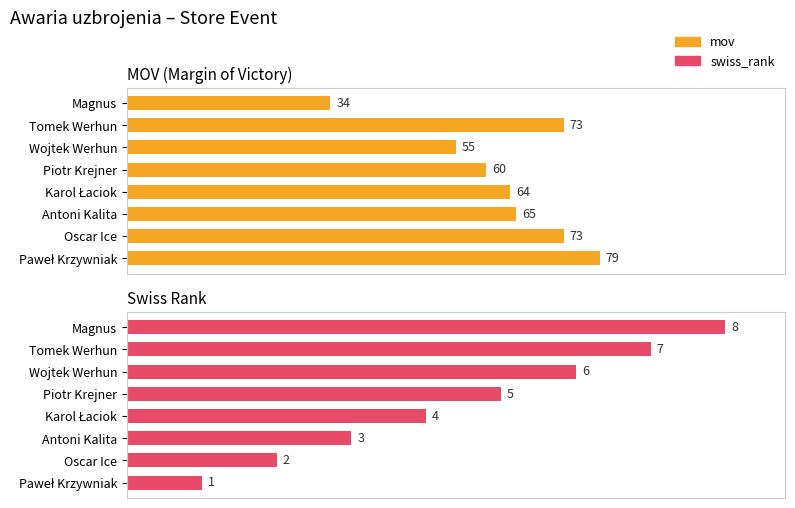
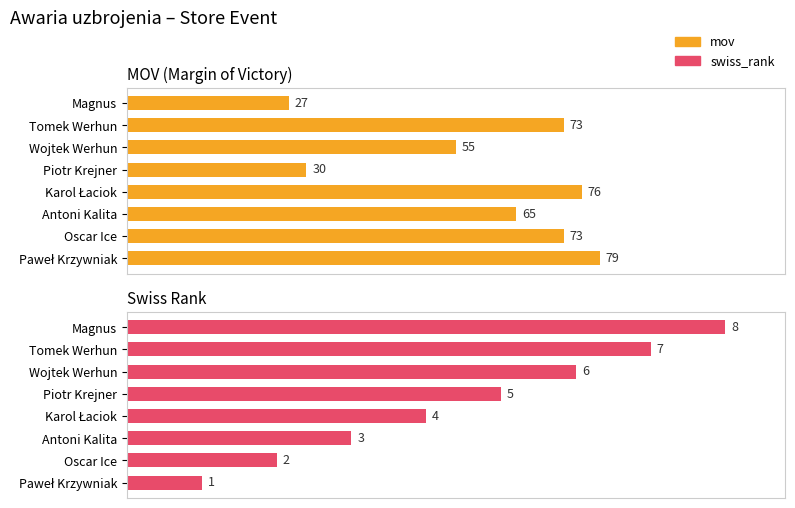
  {
    "MOV (Margin of Victory)": {
-     "Magnus": 34,
+     "Magnus": 27,
      "Tomek Werhun": 73,
      "Wojtek Werhun": 55,
-     "Piotr Krejner": 60,
-     "Karol Łaciok": 64,
+     "Piotr Krejner": 30,
+     "Karol Łaciok": 76,
      "Antoni Kalita": 65,
      "Oscar Ice": 73,
      "Paweł Krzywniak": 79
    }
  }
